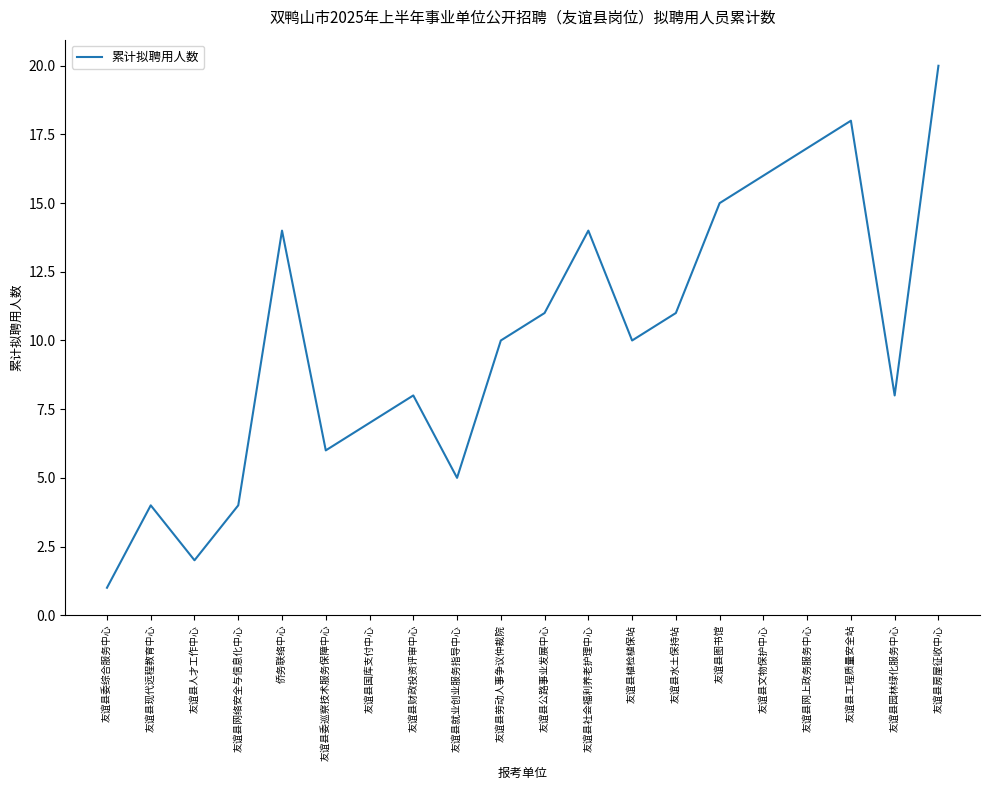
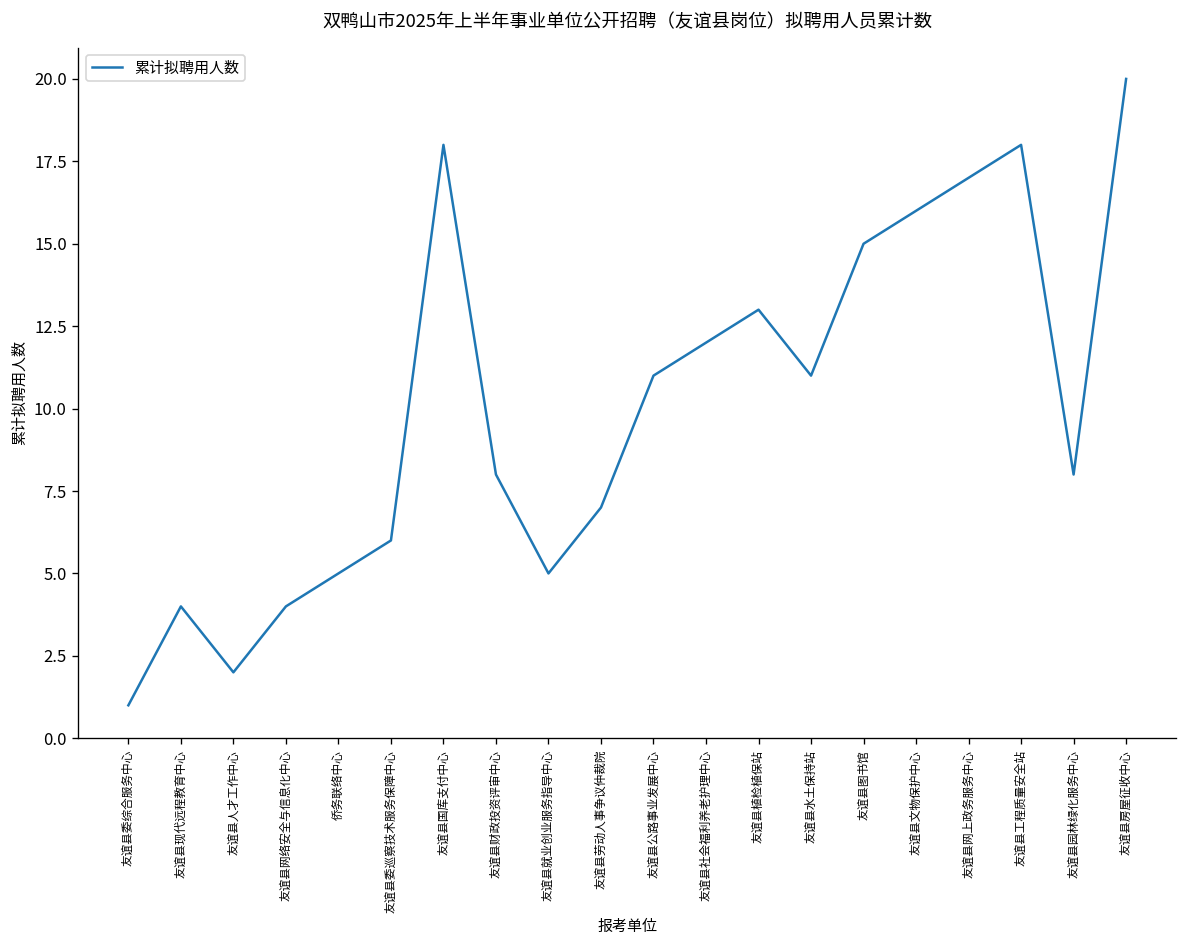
  {
    "友谊县委综合服务中心": 1,
    "友谊县现代远程教育中心": 4,
    "友谊县人才工作中心": 2,
    "友谊县网络安全与信息化中心": 4,
-   "侨务联络中心": 14,
+   "侨务联络中心": 5,
    "友谊县委巡察技术服务保障中心": 6,
-   "友谊县国库支付中心": 7,
+   "友谊县国库支付中心": 18,
    "友谊县财政投资评审中心": 8,
    "友谊县就业创业服务指导中心": 5,
-   "友谊县劳动人事争议仲裁院": 10,
+   "友谊县劳动人事争议仲裁院": 7,
    "友谊县公路事业发展中心": 11,
-   "友谊县社会福利养老护理中心": 14,
-   "友谊县植检植保站": 10,
+   "友谊县社会福利养老护理中心": 12,
+   "友谊县植检植保站": 13,
    "友谊县水土保持站": 11,
    "友谊县图书馆": 15,
    "友谊县文物保护中心": 16,
    "友谊县网上政务服务中心": 17,
    "友谊县工程质量安全站": 18,
    "友谊县园林绿化服务中心": 8,
    "友谊县房屋征收中心": 20
  }
